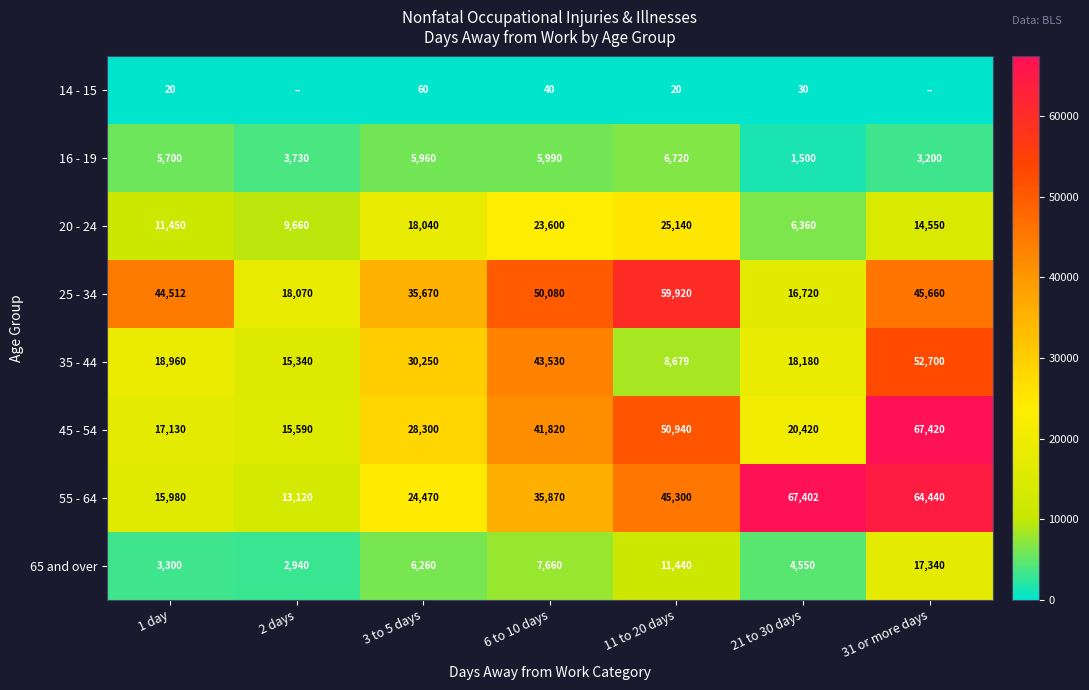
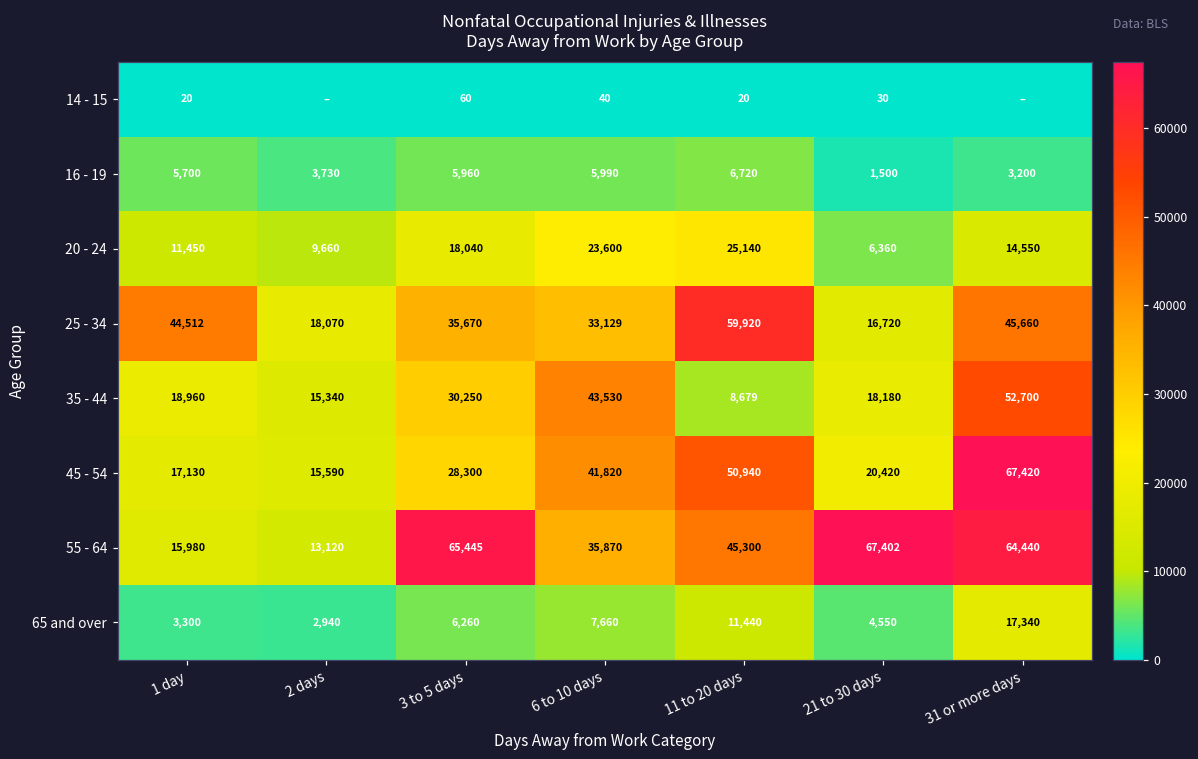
  {
    "14 - 15": {
      "1 day": "20",
      "3 to 5 days": "60",
      "6 to 10 days": "40",
      "11 to 20 days": "20",
      "21 to 30 days": "30"
    },
    "16 - 19": {
      "1 day": "5,700",
      "2 days": "3,730",
      "3 to 5 days": "5,960",
      "6 to 10 days": "5,990",
      "11 to 20 days": "6,720",
      "21 to 30 days": "1,500",
      "31 or more days": "3,200"
    },
    "20 - 24": {
      "1 day": "11,450",
      "2 days": "9,660",
      "3 to 5 days": "18,040",
      "6 to 10 days": "23,600",
      "11 to 20 days": "25,140",
      "21 to 30 days": "6,360",
      "31 or more days": "14,550"
    },
    "25 - 34": {
      "1 day": "44,512",
      "2 days": "18,070",
      "3 to 5 days": "35,670",
-     "6 to 10 days": "50,080",
+     "6 to 10 days": "33,129",
      "11 to 20 days": "59,920",
      "21 to 30 days": "16,720",
      "31 or more days": "45,660"
    },
    "35 - 44": {
      "1 day": "18,960",
      "2 days": "15,340",
      "3 to 5 days": "30,250",
      "6 to 10 days": "43,530",
      "11 to 20 days": "8,679",
      "21 to 30 days": "18,180",
      "31 or more days": "52,700"
    },
    "45 - 54": {
      "1 day": "17,130",
      "2 days": "15,590",
      "3 to 5 days": "28,300",
      "6 to 10 days": "41,820",
      "11 to 20 days": "50,940",
      "21 to 30 days": "20,420",
      "31 or more days": "67,420"
    },
    "55 - 64": {
      "1 day": "15,980",
      "2 days": "13,120",
-     "3 to 5 days": "24,470",
+     "3 to 5 days": "65,445",
      "6 to 10 days": "35,870",
      "11 to 20 days": "45,300",
      "21 to 30 days": "67,402",
      "31 or more days": "64,440"
    },
    "65 and over": {
      "1 day": "3,300",
      "2 days": "2,940",
      "3 to 5 days": "6,260",
      "6 to 10 days": "7,660",
      "11 to 20 days": "11,440",
      "21 to 30 days": "4,550",
      "31 or more days": "17,340"
    }
  }
